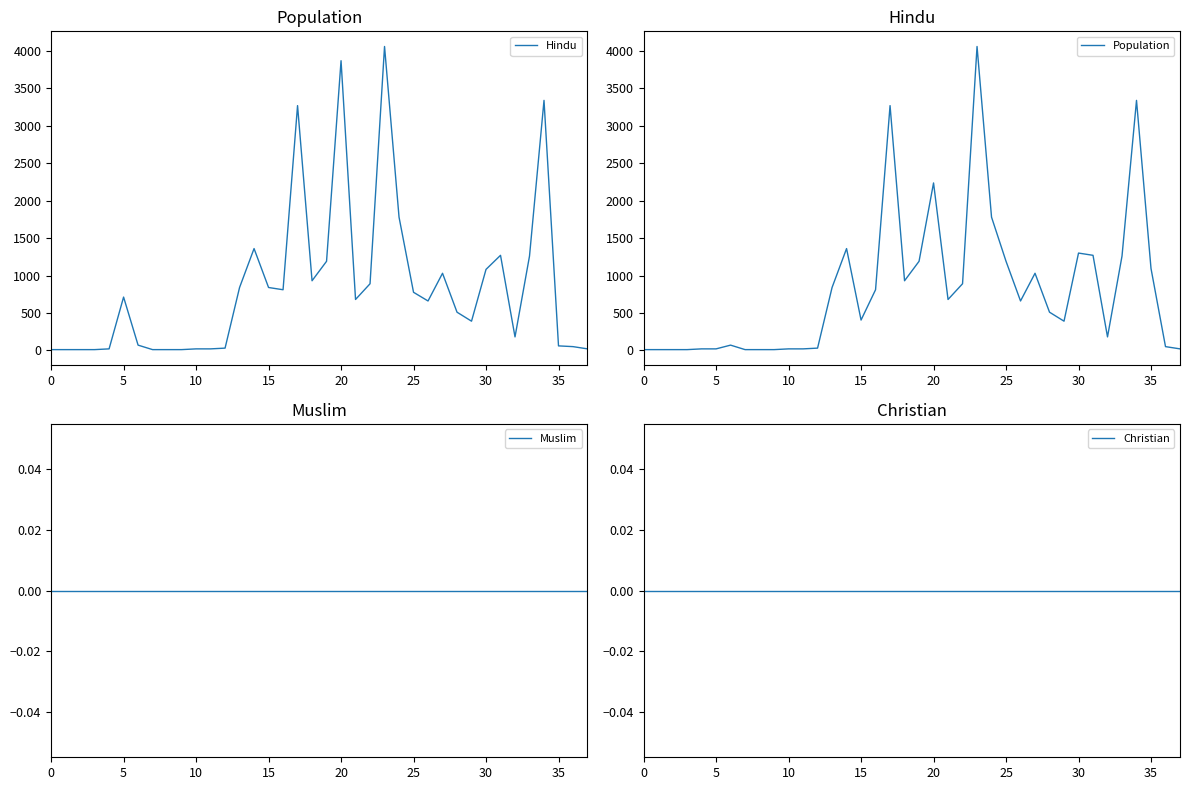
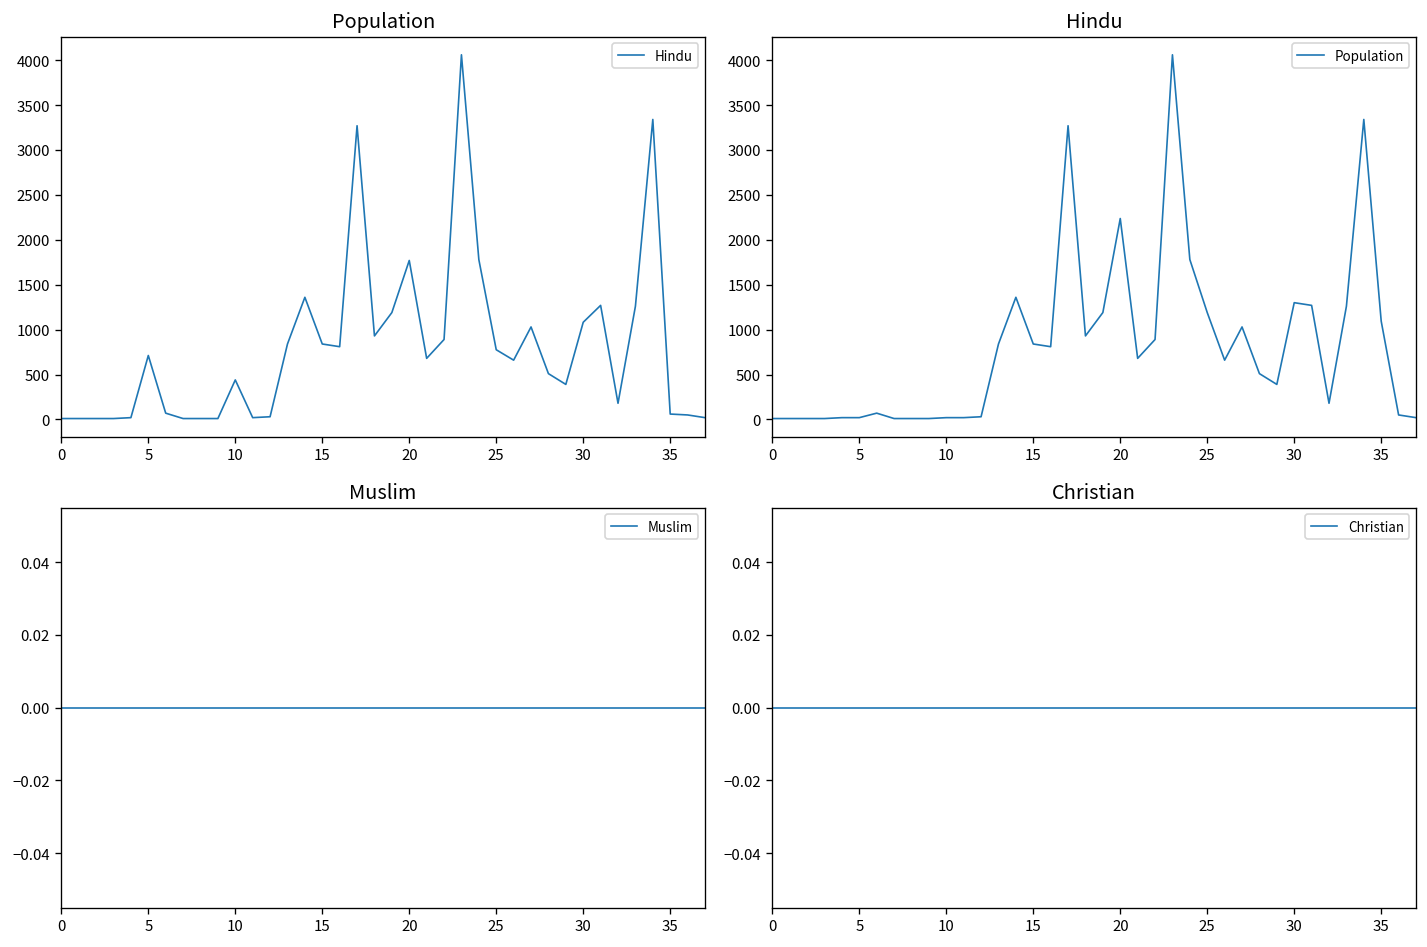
  {
    "Population": {
      "0": 0,
      "5": 700,
-     "10": 0,
+     "10": 400,
      "15": 800,
-     "20": 3900,
+     "20": 1800,
      "25": 800,
      "30": 1100,
      "35": 100
    },
    "Hindu": {
      "0": 0,
      "5": 0,
      "10": 0,
-     "15": 400,
+     "15": 800,
      "20": 2200,
      "25": 1200,
      "30": 1300,
      "35": 1100
    },
    "Muslim": {
      "0": 0.000,
      "5": 0.000,
      "10": 0.000,
      "15": 0.000,
      "20": 0.000,
      "25": 0.000,
      "30": 0.000,
      "35": 0.000
    },
    "Christian": {
      "0": 0.000,
      "5": 0.000,
      "10": 0.000,
      "15": 0.000,
      "20": 0.000,
      "25": 0.000,
      "30": 0.000,
      "35": 0.000
    }
  }
